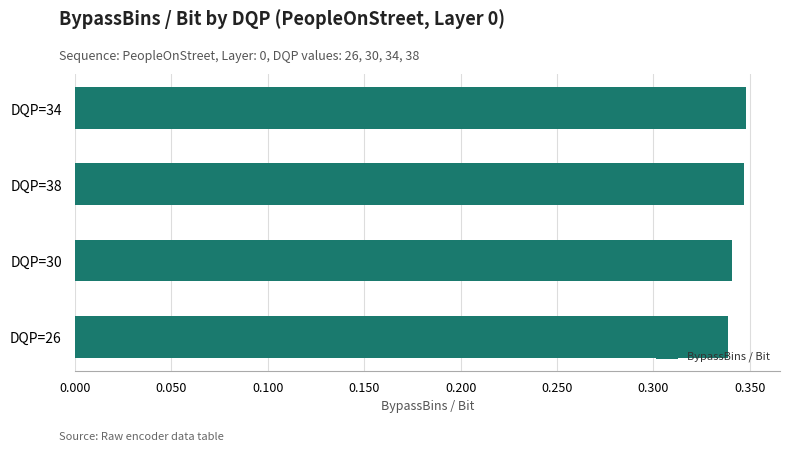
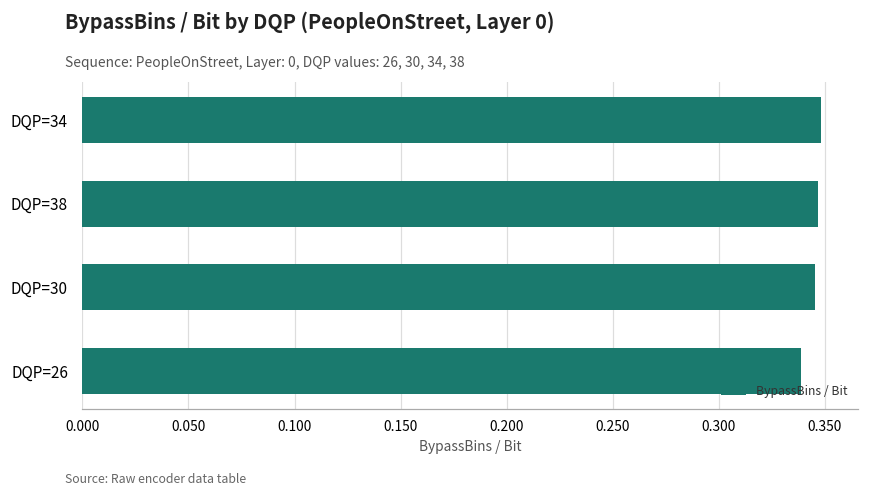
  {
    "DQP=34": 0.348,
    "DQP=38": 0.347,
-   "DQP=30": 0.341,
+   "DQP=30": 0.345,
    "DQP=26": 0.339
  }
